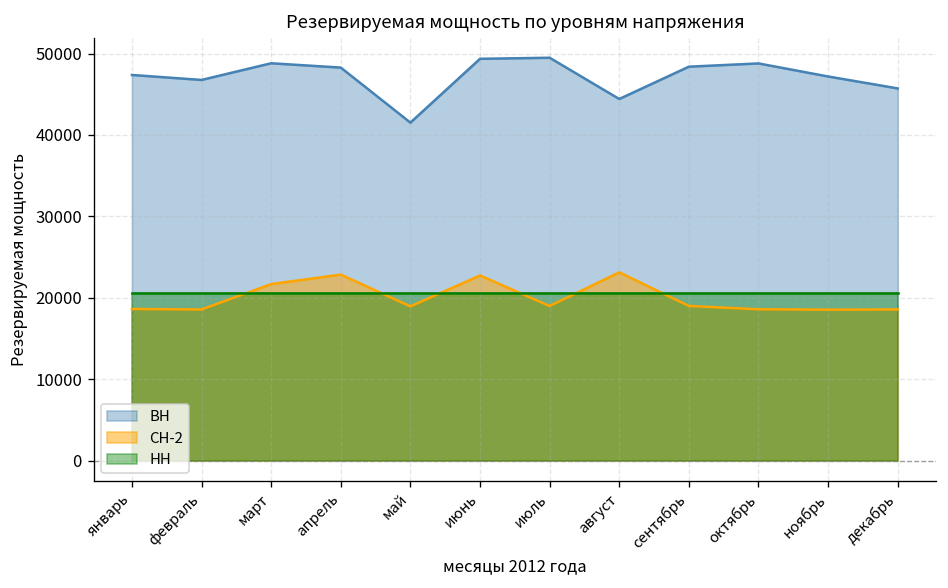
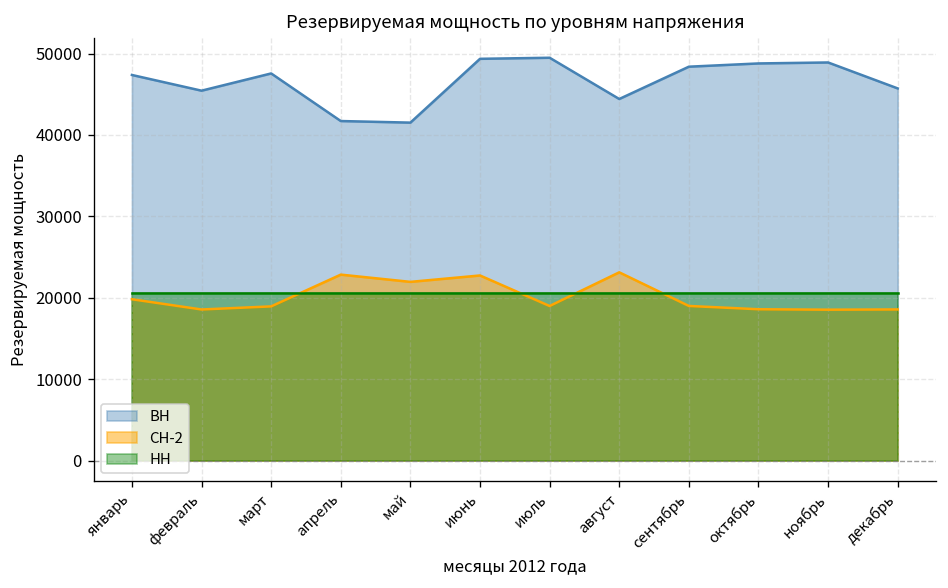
  {
    "ВН": {
      "январь": 47000,
-     "февраль": 47000,
-     "март": 49000,
-     "апрель": 48000,
+     "февраль": 45000,
+     "март": 48000,
+     "апрель": 42000,
      "май": 42000,
      "июнь": 49000,
      "июль": 49000,
      "август": 44000,
      "сентябрь": 48000,
      "октябрь": 49000,
-     "ноябрь": 47000,
+     "ноябрь": 49000,
      "декабрь": 46000
    },
    "СН-2": {
-     "январь": 19000,
+     "январь": 20000,
      "февраль": 19000,
-     "март": 22000,
+     "март": 19000,
      "апрель": 23000,
-     "май": 19000,
+     "май": 22000,
      "июнь": 23000,
      "июль": 19000,
      "август": 23000,
      "сентябрь": 19000,
      "октябрь": 19000,
      "ноябрь": 19000,
      "декабрь": 19000
    },
    "НН": {
      "январь": 21000,
      "февраль": 21000,
      "март": 21000,
      "апрель": 21000,
      "май": 21000,
      "июнь": 21000,
      "июль": 21000,
      "август": 21000,
      "сентябрь": 21000,
      "октябрь": 21000,
      "ноябрь": 21000,
      "декабрь": 21000
    }
  }
